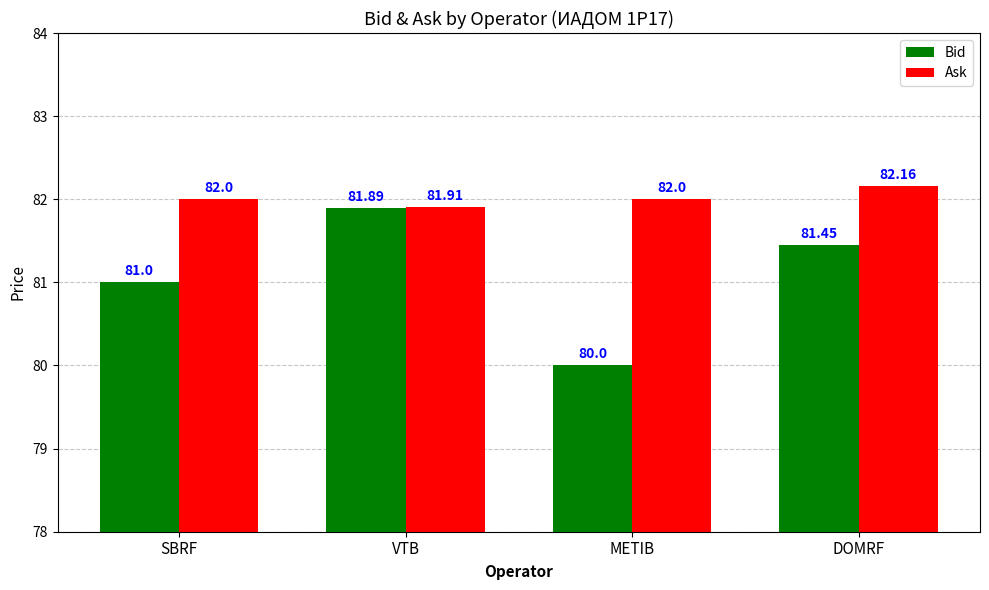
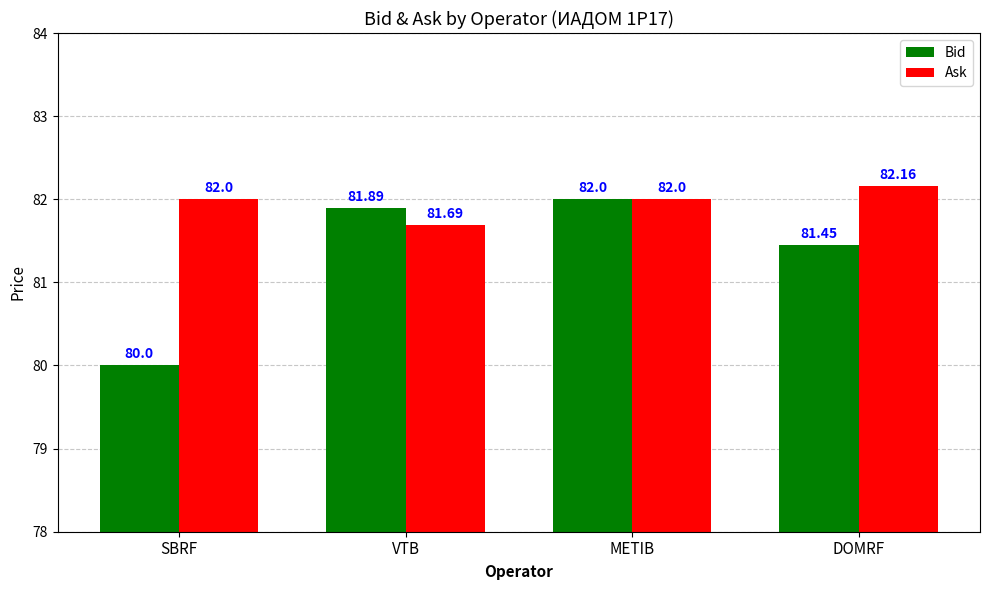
  {
    "Bid": {
-     "SBRF": 81.0,
+     "SBRF": 80.0,
      "VTB": 81.89,
-     "METIB": 80.0,
+     "METIB": 82.0,
      "DOMRF": 81.45
    },
    "Ask": {
      "SBRF": 82.0,
-     "VTB": 81.91,
+     "VTB": 81.69,
      "METIB": 82.0,
      "DOMRF": 82.16
    }
  }
